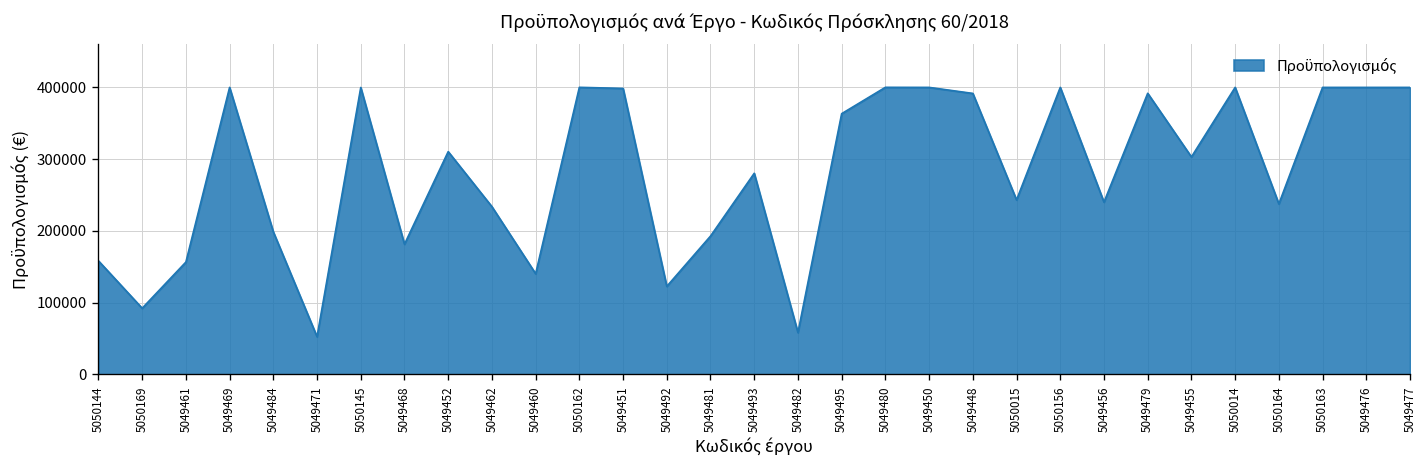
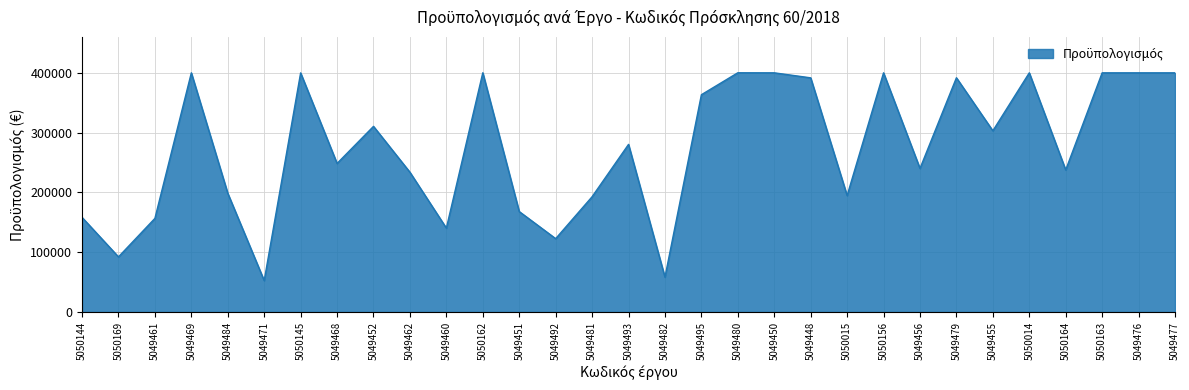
  {
    "5050144": 160000,
    "5050169": 90000,
    "5049461": 160000,
    "5049469": 400000,
    "5049484": 200000,
    "5049471": 50000,
    "5050145": 400000,
-   "5049468": 180000,
+   "5049468": 250000,
    "5049452": 310000,
    "5049462": 230000,
    "5049460": 140000,
    "5050162": 400000,
-   "5049451": 400000,
+   "5049451": 170000,
    "5049492": 120000,
    "5049481": 190000,
    "5049493": 280000,
    "5049482": 60000,
    "5049495": 360000,
    "5049480": 400000,
    "5049450": 400000,
    "5049448": 390000,
-   "5050015": 240000,
+   "5050015": 190000,
    "5050156": 400000,
    "5049456": 240000,
    "5049479": 390000,
    "5049455": 300000,
    "5050014": 400000,
    "5050164": 240000,
    "5050163": 400000,
    "5049476": 400000,
    "5049477": 400000
  }
